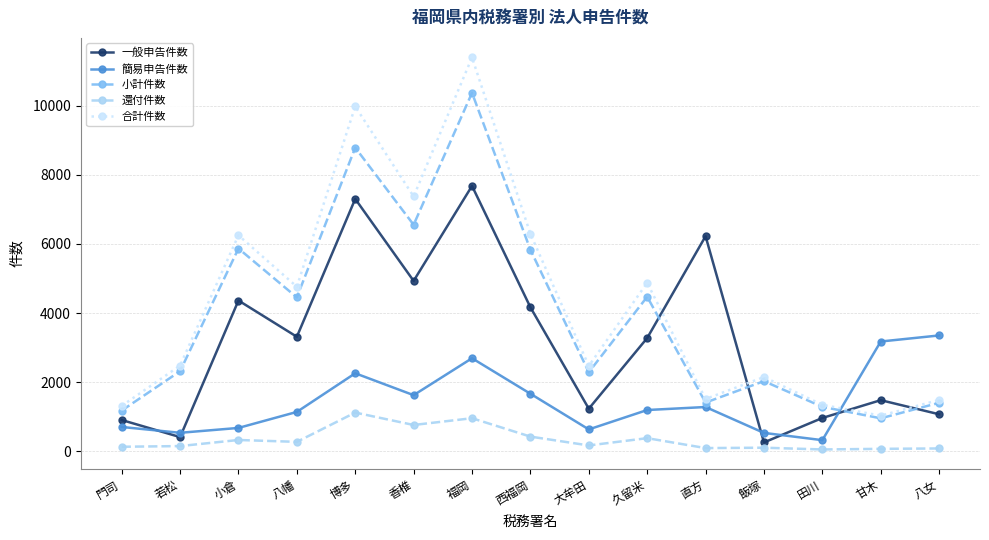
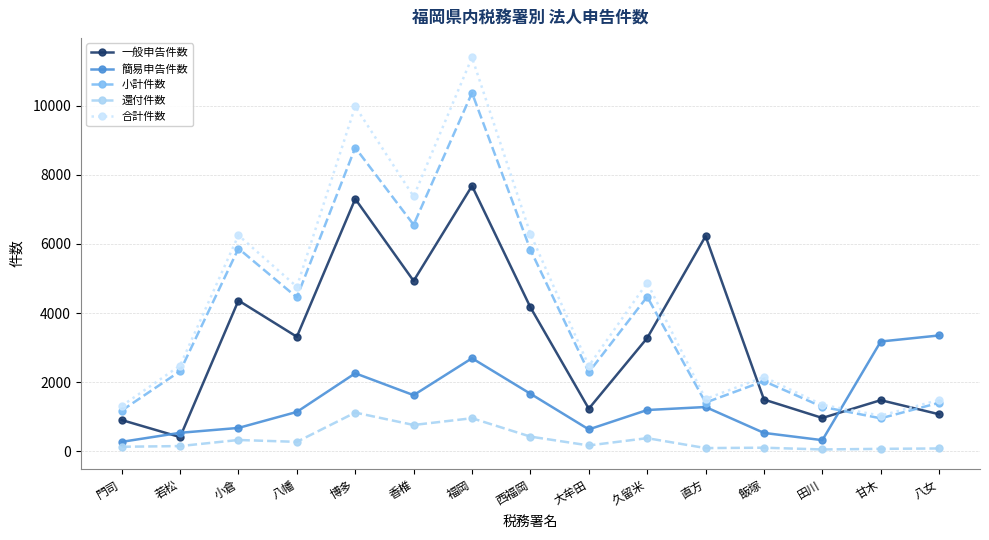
  {
    "一般申告件数": {
      "門司": 900,
      "若松": 400,
      "小倉": 4400,
      "八幡": 3300,
      "博多": 7300,
      "香椎": 4900,
      "福岡": 7700,
      "西福岡": 4200,
      "大牟田": 1200,
      "久留米": 3300,
      "直方": 6200,
-     "飯塚": 300,
+     "飯塚": 1500,
      "田川": 1000,
      "甘木": 1500,
      "八女": 1100
    },
    "簡易申告件数": {
-     "門司": 700,
+     "門司": 300,
      "若松": 500,
      "小倉": 700,
      "八幡": 1100,
      "博多": 2300,
      "香椎": 1600,
      "福岡": 2700,
      "西福岡": 1700,
      "大牟田": 600,
      "久留米": 1200,
      "直方": 1300,
      "飯塚": 500,
      "田川": 300,
      "甘木": 3200,
      "八女": 3400
    }
  }
